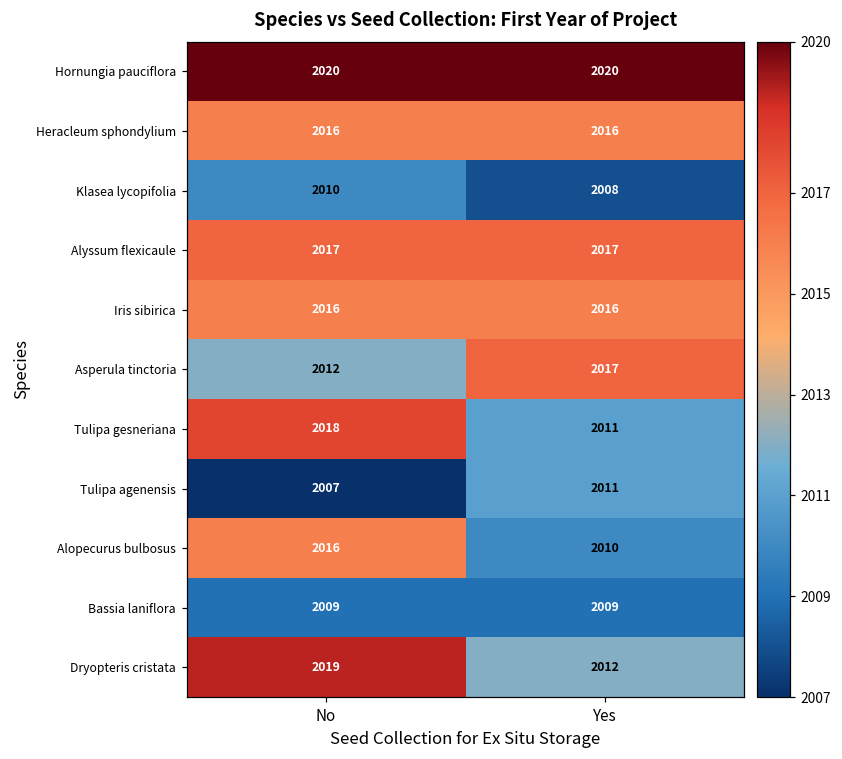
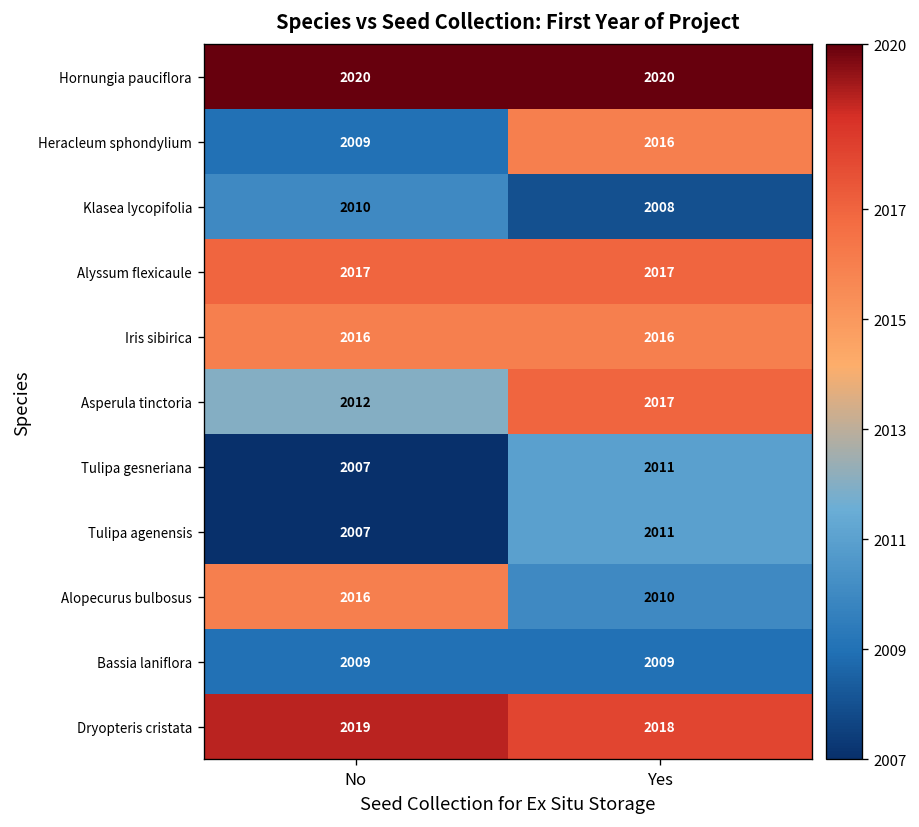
  {
    "Hornungia pauciflora": {
      "No": 2020,
      "Yes": 2020
    },
    "Heracleum sphondylium": {
-     "No": 2016,
+     "No": 2009,
      "Yes": 2016
    },
    "Klasea lycopifolia": {
      "No": 2010,
      "Yes": 2008
    },
    "Alyssum flexicaule": {
      "No": 2017,
      "Yes": 2017
    },
    "Iris sibirica": {
      "No": 2016,
      "Yes": 2016
    },
    "Asperula tinctoria": {
      "No": 2012,
      "Yes": 2017
    },
    "Tulipa gesneriana": {
-     "No": 2018,
+     "No": 2007,
      "Yes": 2011
    },
    "Tulipa agenensis": {
      "No": 2007,
      "Yes": 2011
    },
    "Alopecurus bulbosus": {
      "No": 2016,
      "Yes": 2010
    },
    "Bassia laniflora": {
      "No": 2009,
      "Yes": 2009
    },
    "Dryopteris cristata": {
      "No": 2019,
-     "Yes": 2012
+     "Yes": 2018
    }
  }
